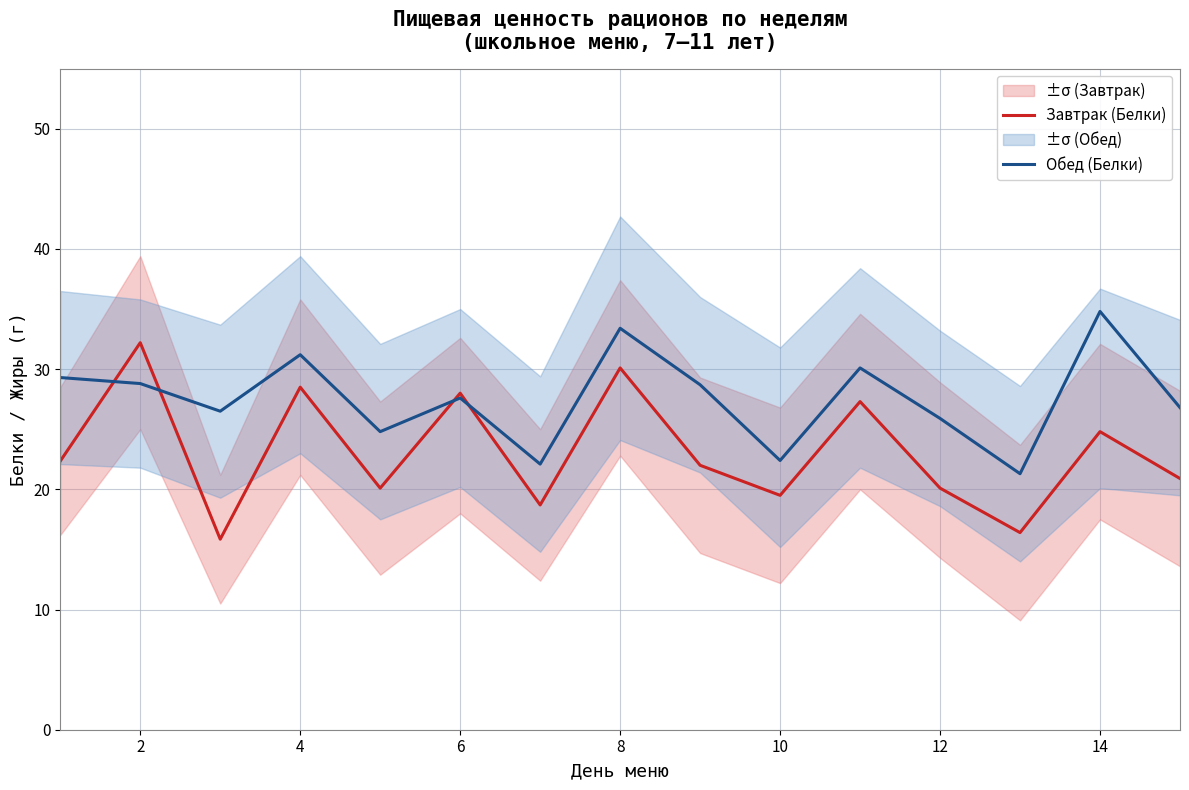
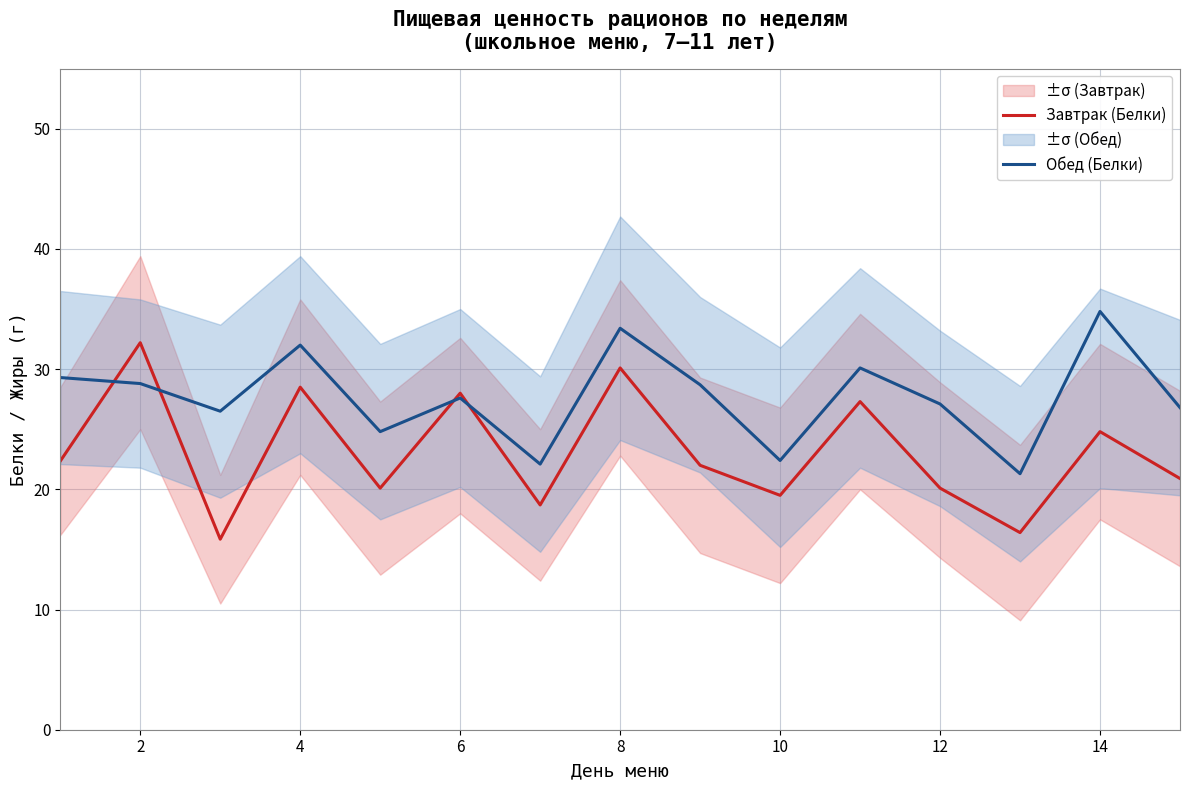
  {
    "Завтрак (Белки)": {
      "2": 32.2,
      "4": 28.5,
      "6": 28.0,
      "8": 30.1,
      "10": 19.5,
      "12": 20.1,
      "14": 24.8
    },
    "Обед (Белки)": {
      "2": 28.8,
-     "4": 31.2,
+     "4": 32.0,
      "6": 27.6,
      "8": 33.4,
      "10": 22.4,
-     "12": 25.9,
+     "12": 27.1,
      "14": 34.8
    }
  }
